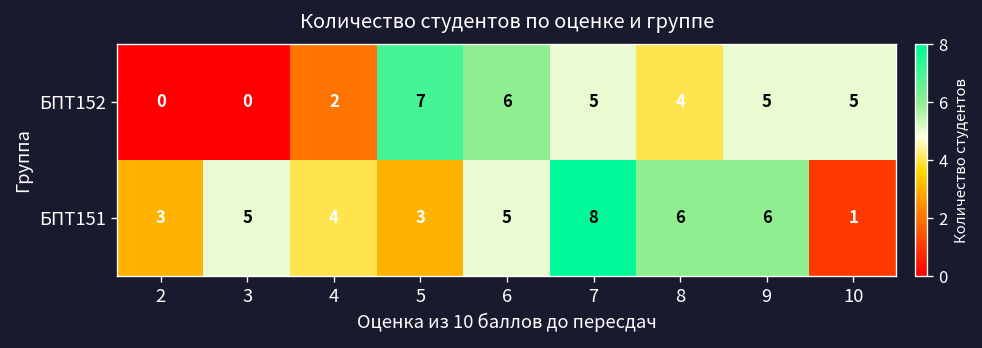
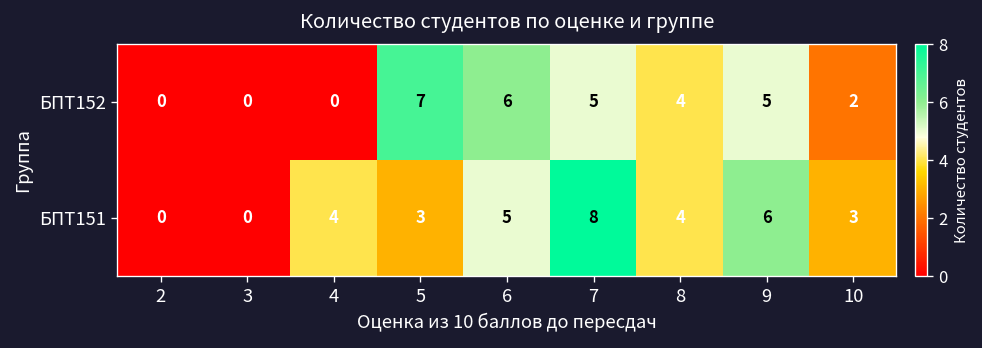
  {
    "БПТ152": {
      "2": 0,
      "3": 0,
-     "4": 2,
+     "4": 0,
      "5": 7,
      "6": 6,
      "7": 5,
      "8": 4,
      "9": 5,
-     "10": 5
+     "10": 2
    },
    "БПТ151": {
-     "2": 3,
-     "3": 5,
+     "2": 0,
+     "3": 0,
      "4": 4,
      "5": 3,
      "6": 5,
      "7": 8,
-     "8": 6,
+     "8": 4,
      "9": 6,
-     "10": 1
+     "10": 3
    }
  }
